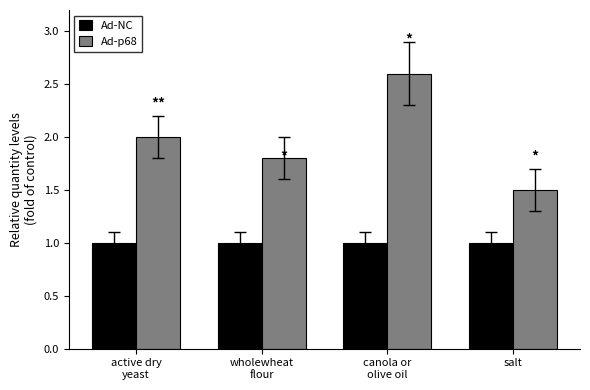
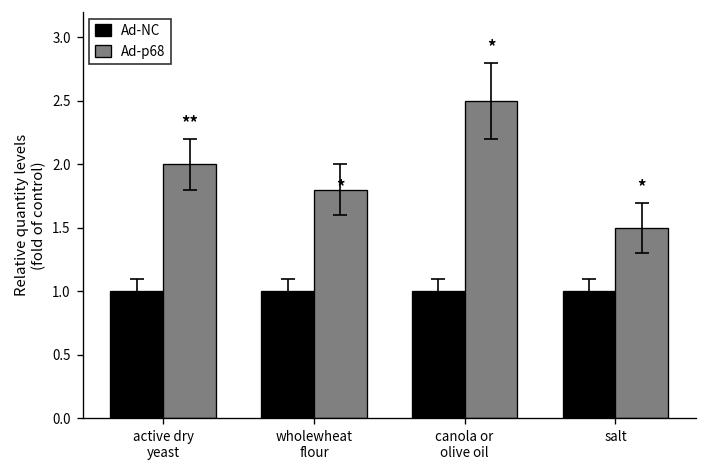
  {
    "Ad-NC": {
      "active dry yeast": 1.0,
      "wholewheat flour": 1.0,
      "canola or olive oil": 1.0,
      "salt": 1.0
    },
    "Ad-p68": {
      "active dry yeast": 2.0,
      "wholewheat flour": 1.8,
-     "canola or olive oil": 2.6,
+     "canola or olive oil": 2.5,
      "salt": 1.5
    }
  }
